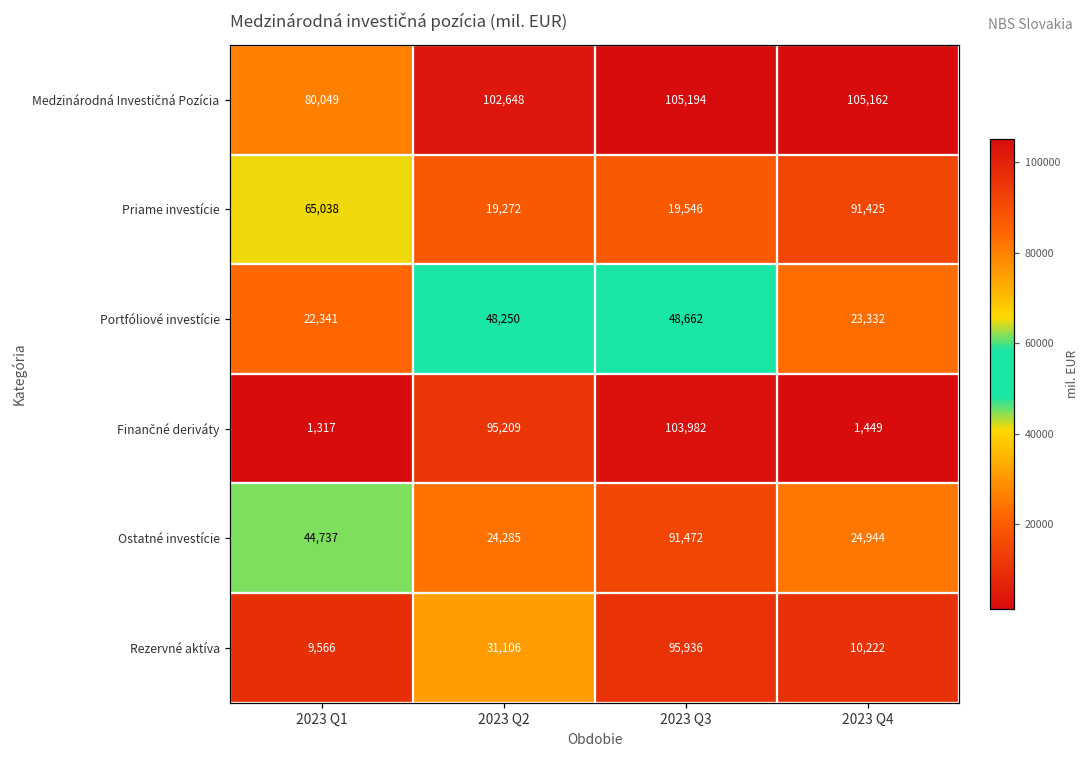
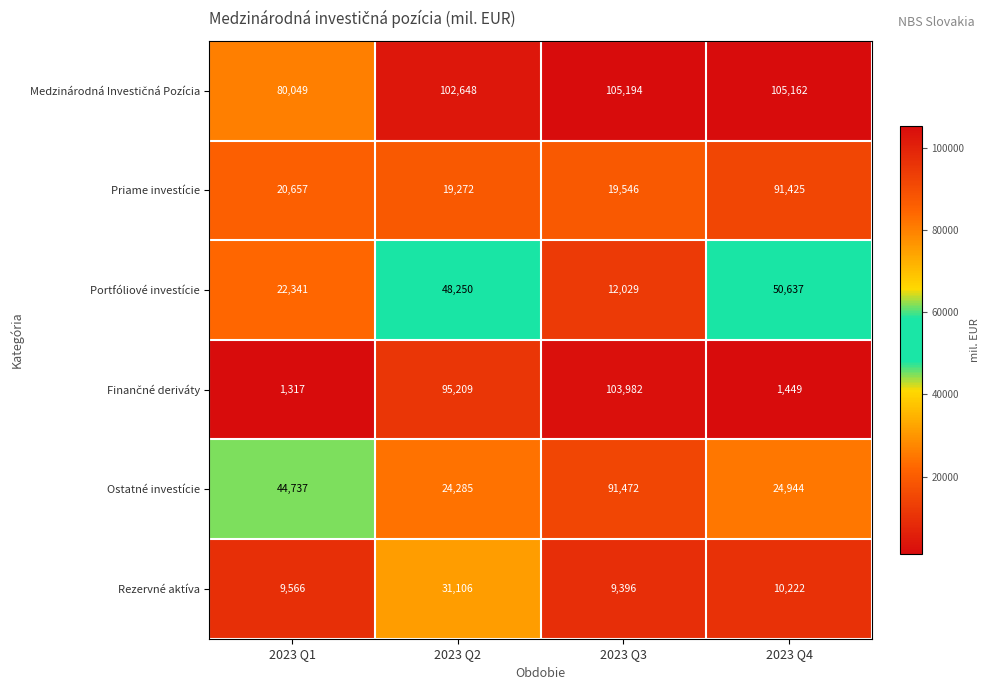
  {
    "Medzinárodná Investičná Pozícia": {
      "2023 Q1": "80,049",
      "2023 Q2": "102,648",
      "2023 Q3": "105,194",
      "2023 Q4": "105,162"
    },
    "Priame investície": {
-     "2023 Q1": "65,038",
+     "2023 Q1": "20,657",
      "2023 Q2": "19,272",
      "2023 Q3": "19,546",
      "2023 Q4": "91,425"
    },
    "Portfóliové investície": {
      "2023 Q1": "22,341",
      "2023 Q2": "48,250",
-     "2023 Q3": "48,662",
-     "2023 Q4": "23,332"
+     "2023 Q3": "12,029",
+     "2023 Q4": "50,637"
    },
    "Finančné deriváty": {
      "2023 Q1": "1,317",
      "2023 Q2": "95,209",
      "2023 Q3": "103,982",
      "2023 Q4": "1,449"
    },
    "Ostatné investície": {
      "2023 Q1": "44,737",
      "2023 Q2": "24,285",
      "2023 Q3": "91,472",
      "2023 Q4": "24,944"
    },
    "Rezervné aktíva": {
      "2023 Q1": "9,566",
      "2023 Q2": "31,106",
-     "2023 Q3": "95,936",
+     "2023 Q3": "9,396",
      "2023 Q4": "10,222"
    }
  }
